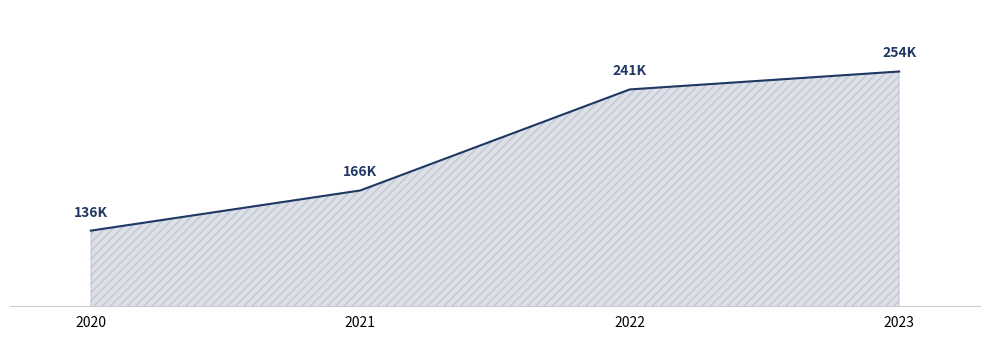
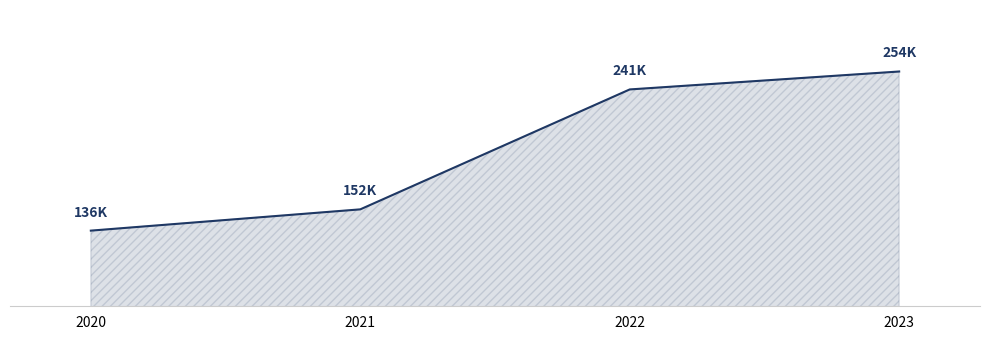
  {
    "2020": "136K",
-   "2021": "166K",
+   "2021": "152K",
    "2022": "241K",
    "2023": "254K"
  }
